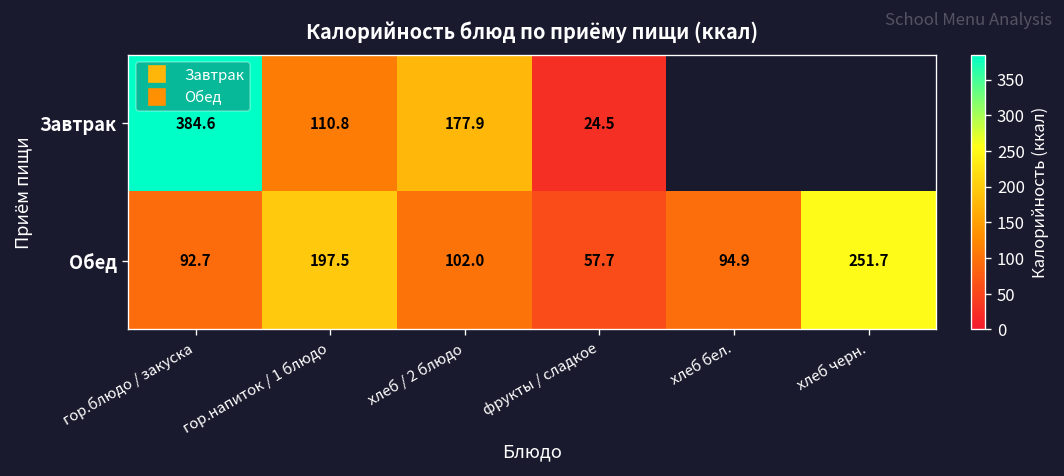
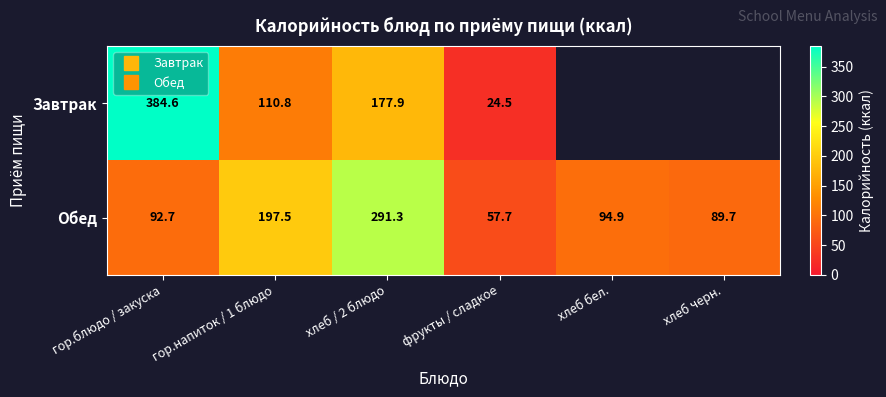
  {
    "Завтрак": {
      "гор.блюдо / закуска": 384.6,
      "гор.напиток / 1 блюдо": 110.8,
      "хлеб / 2 блюдо": 177.9,
      "фрукты / сладкое": 24.5
    },
    "Обед": {
      "гор.блюдо / закуска": 92.7,
      "гор.напиток / 1 блюдо": 197.5,
-     "хлеб / 2 блюдо": 102.0,
+     "хлеб / 2 блюдо": 291.3,
      "фрукты / сладкое": 57.7,
      "хлеб бел.": 94.9,
-     "хлеб черн.": 251.7
+     "хлеб черн.": 89.7
    }
  }
